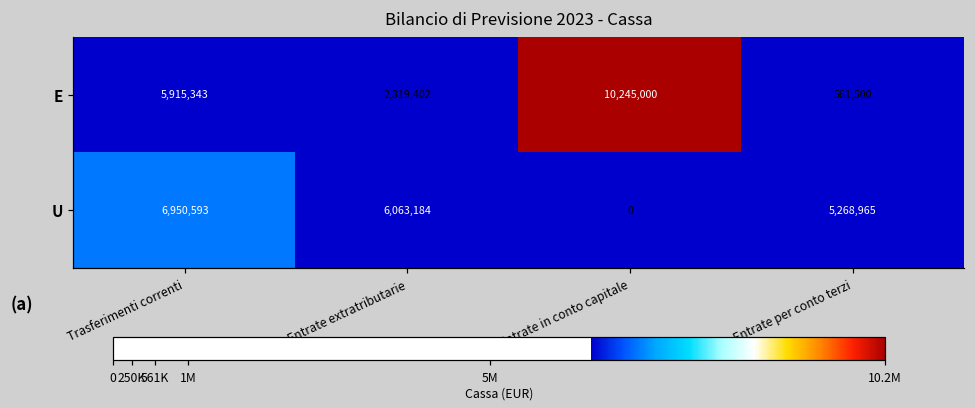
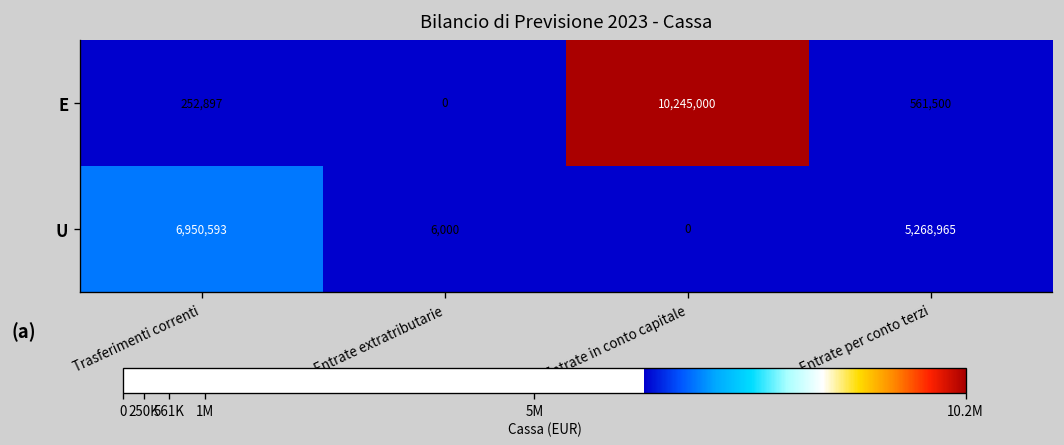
  {
    "E": {
-     "Trasferimenti correnti": "5,915,343",
-     "Entrate extratributarie": "2,319,402",
+     "Trasferimenti correnti": "252,897",
+     "Entrate extratributarie": "0",
      "Entrate in conto capitale": "10,245,000",
      "Entrate per conto terzi": "561,500"
    },
    "U": {
      "Trasferimenti correnti": "6,950,593",
-     "Entrate extratributarie": "6,063,184",
+     "Entrate extratributarie": "6,000",
      "Entrate in conto capitale": "0",
      "Entrate per conto terzi": "5,268,965"
    }
  }
